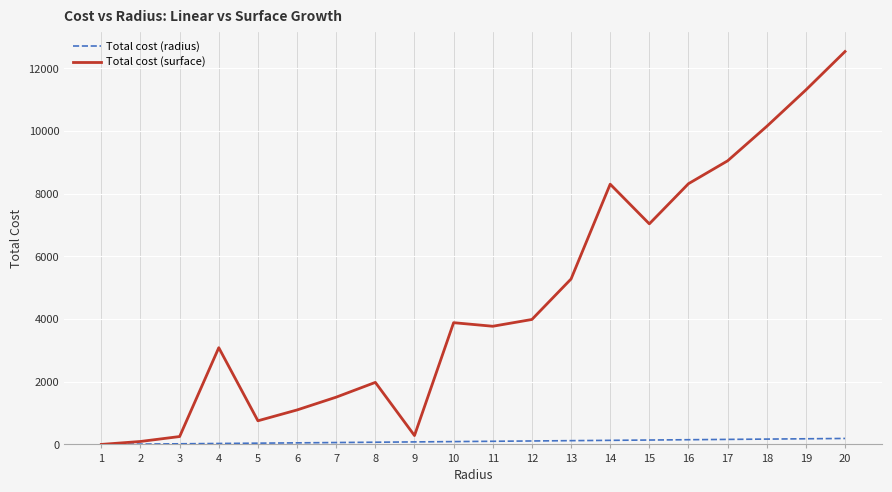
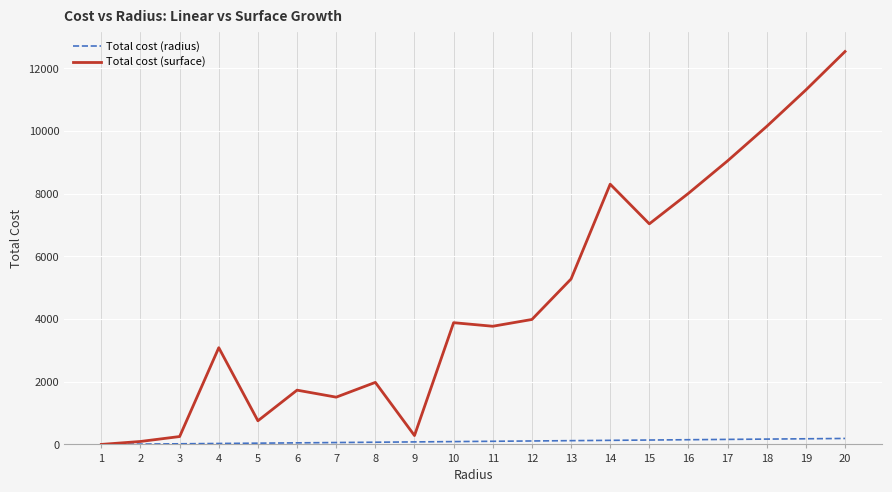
  {
    "Total cost (radius)": {
      "2": 0,
      "3": 0,
      "4": 0,
      "5": 0,
      "6": 100,
      "7": 100,
      "8": 100,
      "9": 100,
      "10": 100,
      "11": 100,
      "12": 100,
      "13": 100,
      "14": 100,
      "15": 100,
      "16": 200,
      "17": 200,
      "18": 200,
      "19": 200,
      "20": 200
    },
    "Total cost (surface)": {
      "2": 100,
      "3": 300,
      "4": 3100,
      "5": 800,
-     "6": 1100,
+     "6": 1700,
      "7": 1500,
      "8": 2000,
      "9": 300,
      "10": 3900,
      "11": 3800,
      "12": 4000,
      "13": 5300,
      "14": 8300,
      "15": 7000,
-     "16": 8300,
+     "16": 8000,
      "17": 9000,
      "18": 10100,
      "19": 11300,
      "20": 12500
    }
  }
